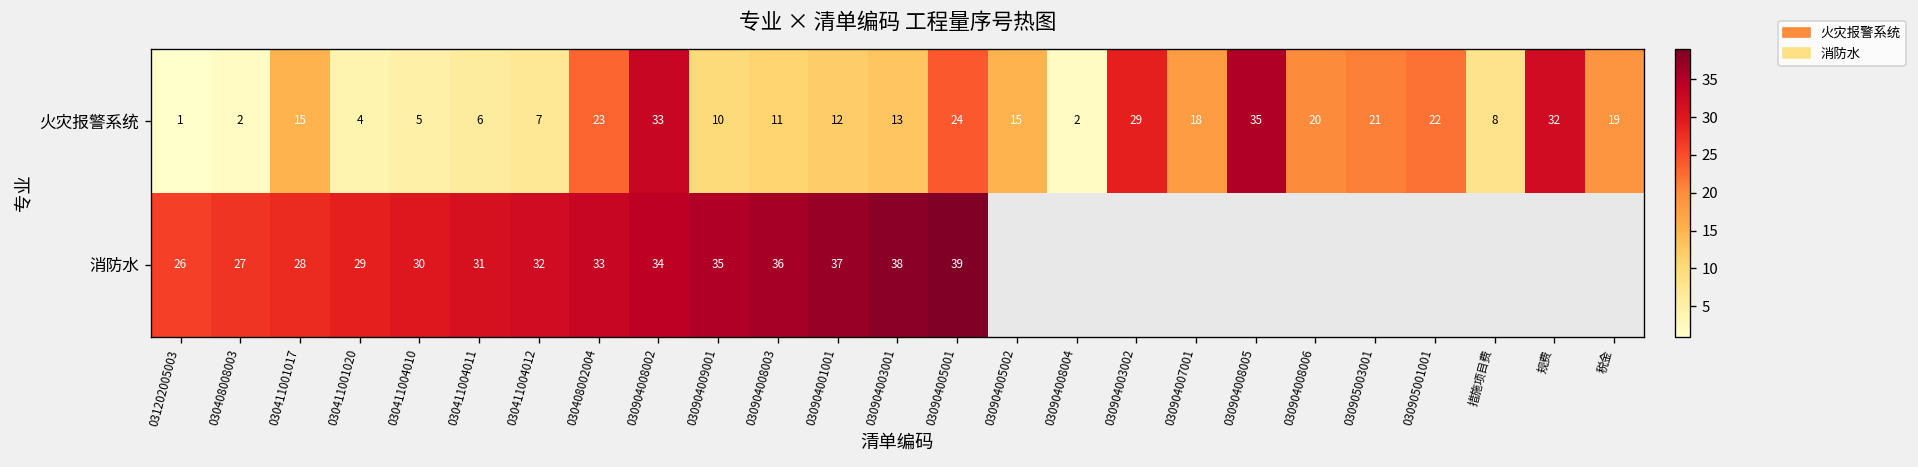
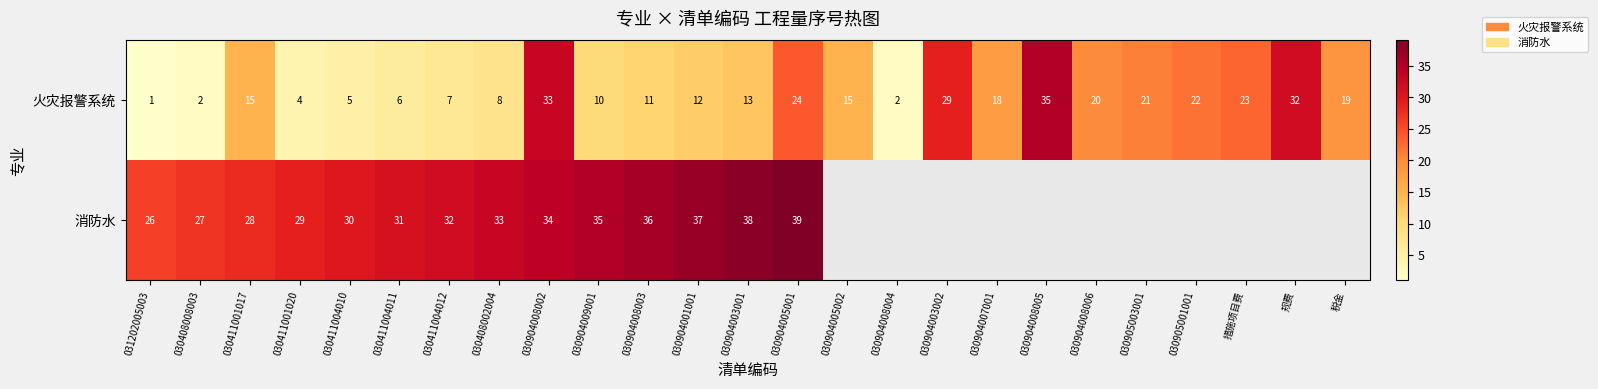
  {
    "火灾报警系统": {
      "031202005003": 1,
      "030408008003": 2,
      "030411001017": 15,
      "030411001020": 4,
      "030411004010": 5,
      "030411004011": 6,
      "030411004012": 7,
-     "030408002004": 23,
+     "030408002004": 8,
      "030904008002": 33,
      "030904009001": 10,
      "030904008003": 11,
      "030904001001": 12,
      "030904003001": 13,
      "030904005001": 24,
      "030904005002": 15,
      "030904008004": 2,
      "030904003002": 29,
      "030904007001": 18,
      "030904008005": 35,
      "030904008006": 20,
      "030905003001": 21,
      "030905001001": 22,
-     "措施项目费": 8,
+     "措施项目费": 23,
      "规费": 32,
      "税金": 19
    },
    "消防水": {
      "031202005003": 26,
      "030408008003": 27,
      "030411001017": 28,
      "030411001020": 29,
      "030411004010": 30,
      "030411004011": 31,
      "030411004012": 32,
      "030408002004": 33,
      "030904008002": 34,
      "030904009001": 35,
      "030904008003": 36,
      "030904001001": 37,
      "030904003001": 38,
      "030904005001": 39
    }
  }
